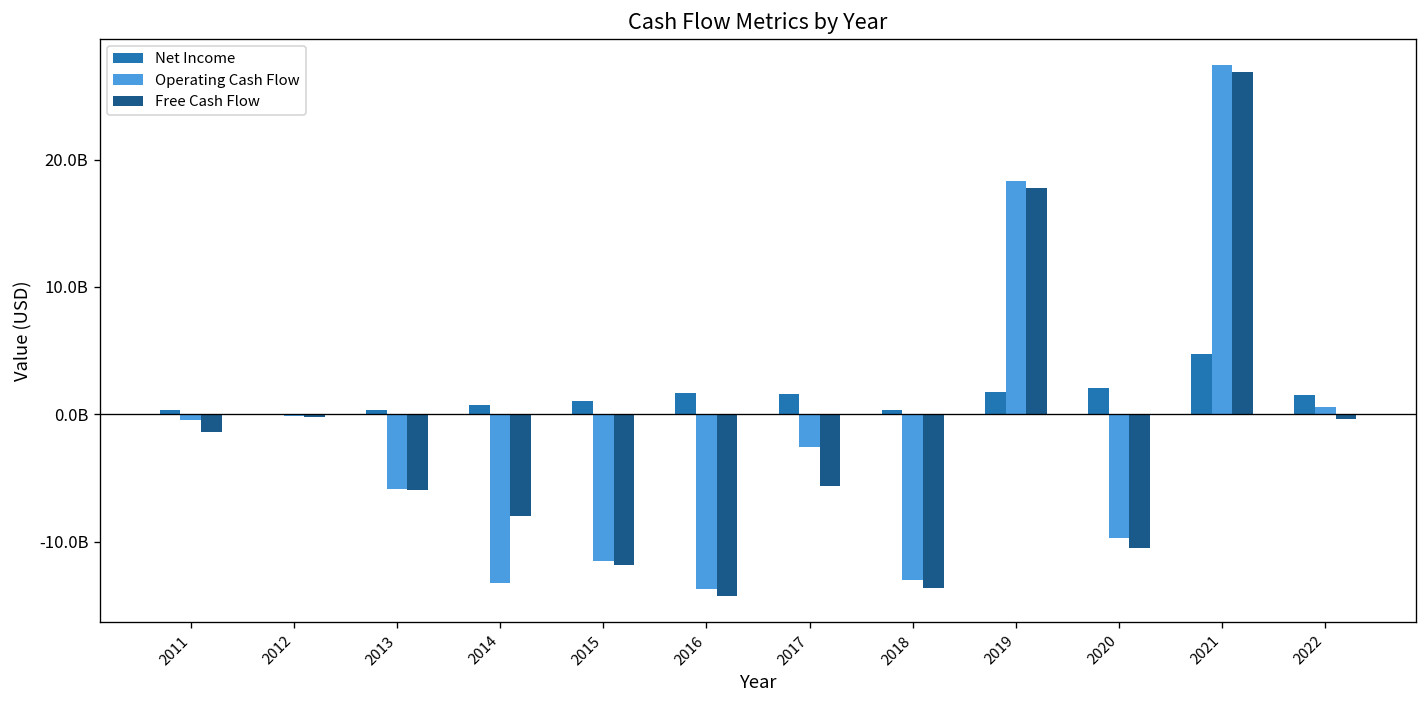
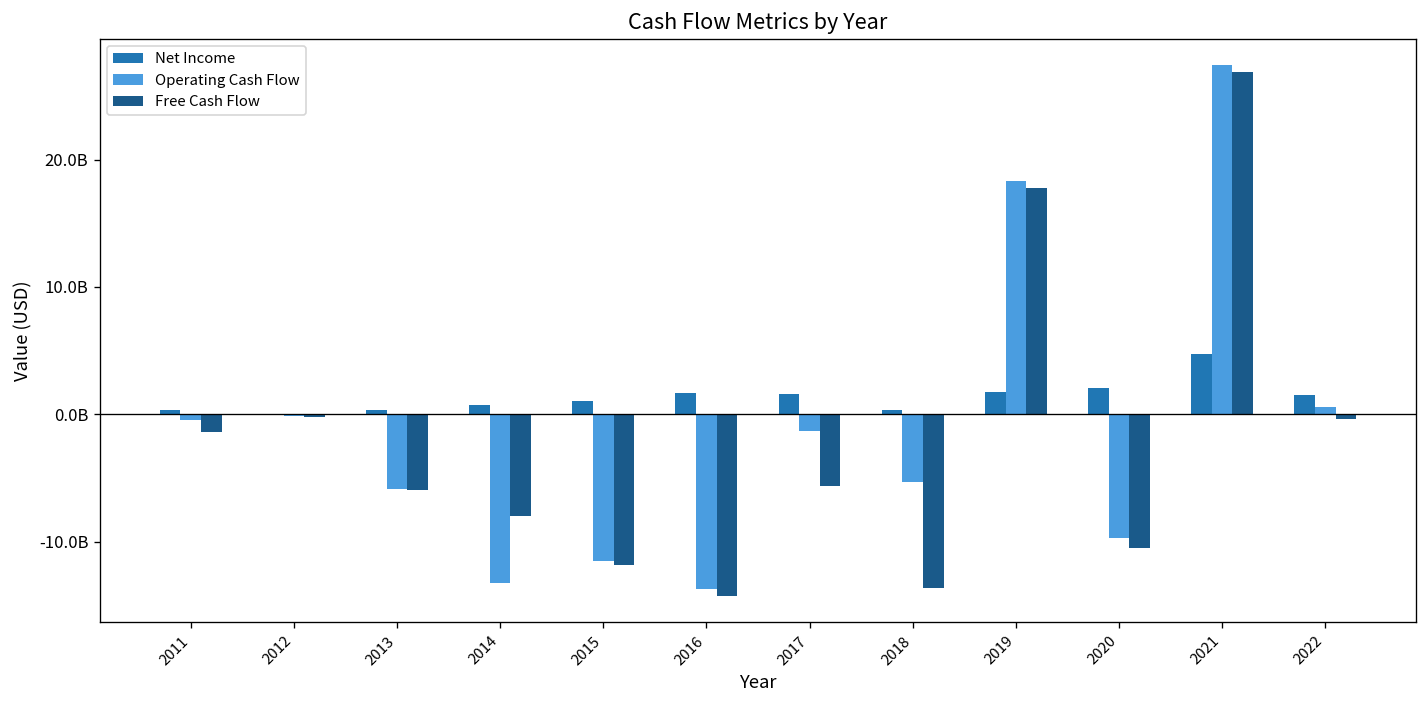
  {
    "Operating Cash Flow": {
      "2011": -400000000,
      "2013": -5900000000,
      "2014": -13200000000,
      "2015": -11500000000,
      "2016": -13700000000,
-     "2017": -2500000000,
-     "2018": -13000000000,
+     "2017": -1300000000,
+     "2018": -5300000000,
      "2019": 18300000000,
      "2020": -9700000000,
      "2021": 27400000000,
      "2022": 600000000
    }
  }
